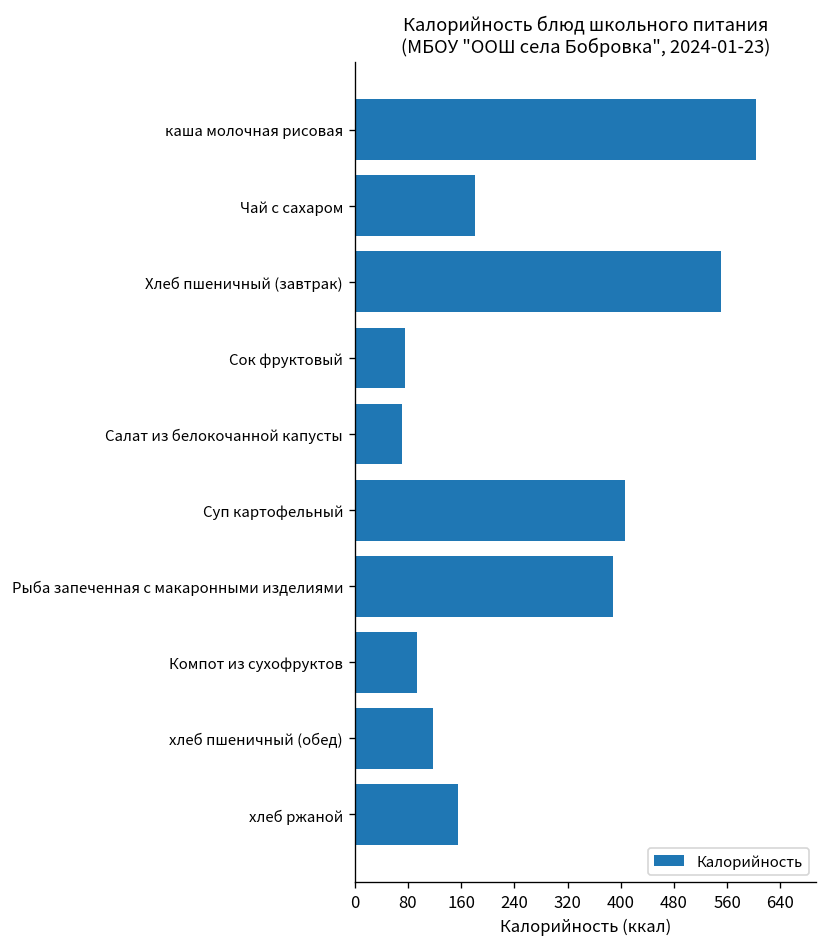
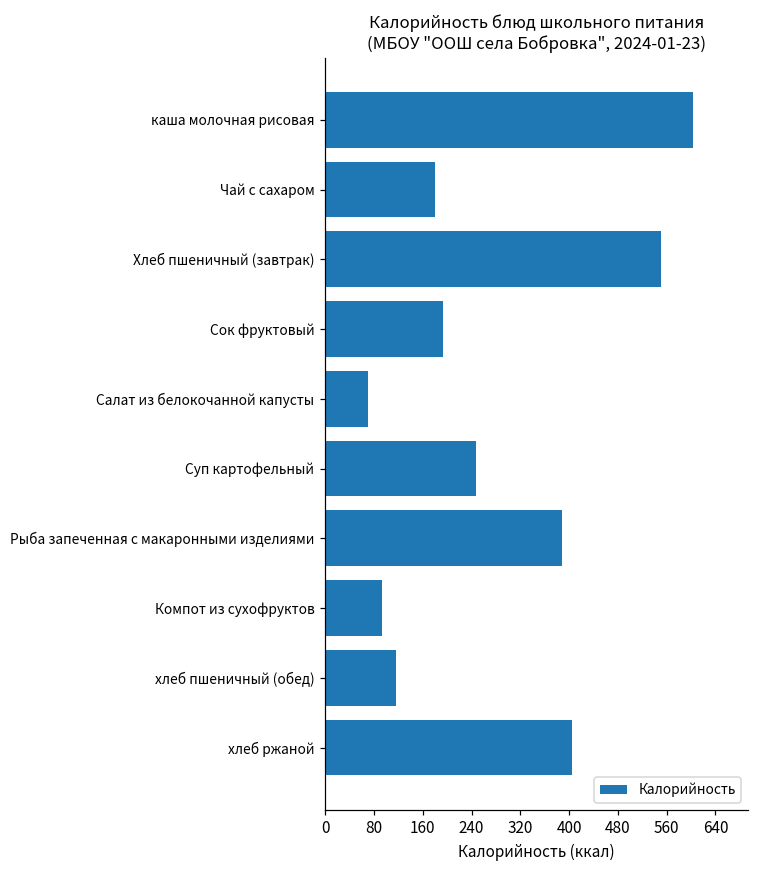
  {
    "каша молочная рисовая": 600,
    "Чай с сахаром": 180,
    "Хлеб пшеничный (завтрак)": 550,
-   "Сок фруктовый": 80,
+   "Сок фруктовый": 190,
    "Салат из белокочанной капусты": 70,
-   "Суп картофельный": 410,
+   "Суп картофельный": 250,
    "Рыба запеченная с макаронными изделиями": 390,
    "Компот из сухофруктов": 90,
    "хлеб пшеничный (обед)": 120,
-   "хлеб ржаной": 160
+   "хлеб ржаной": 400
  }
